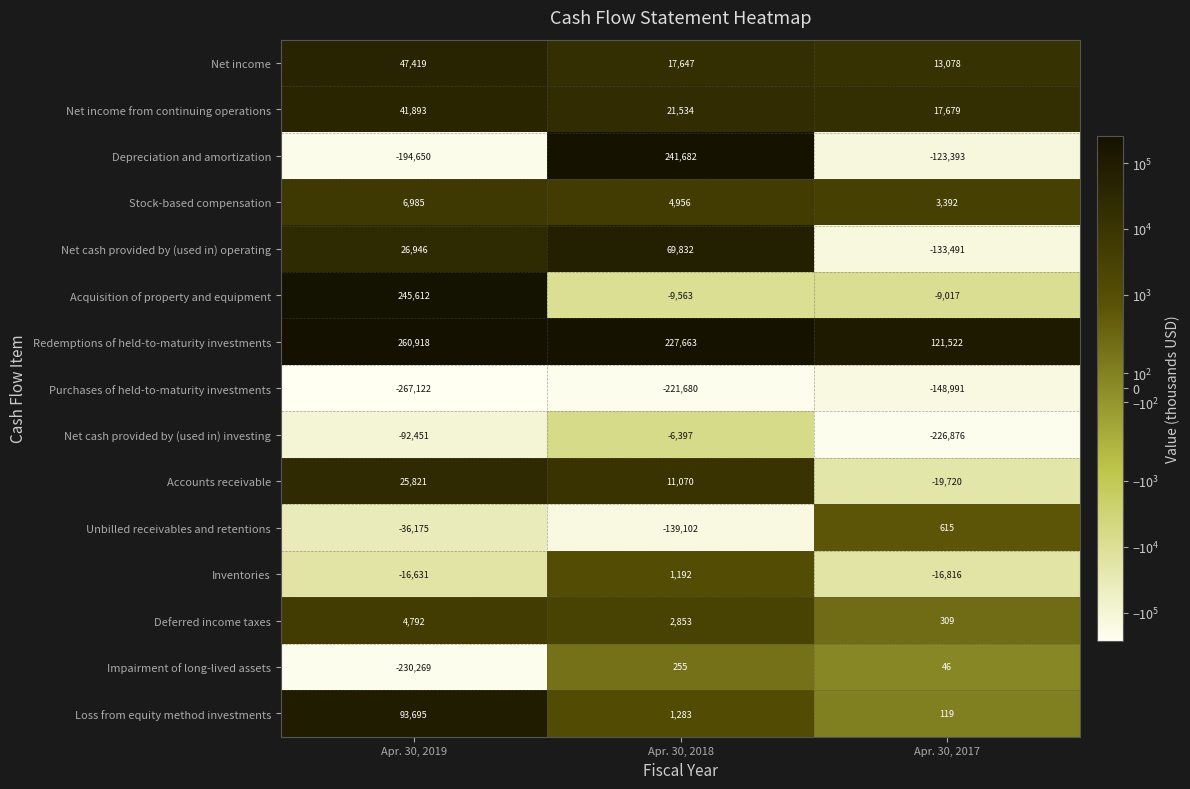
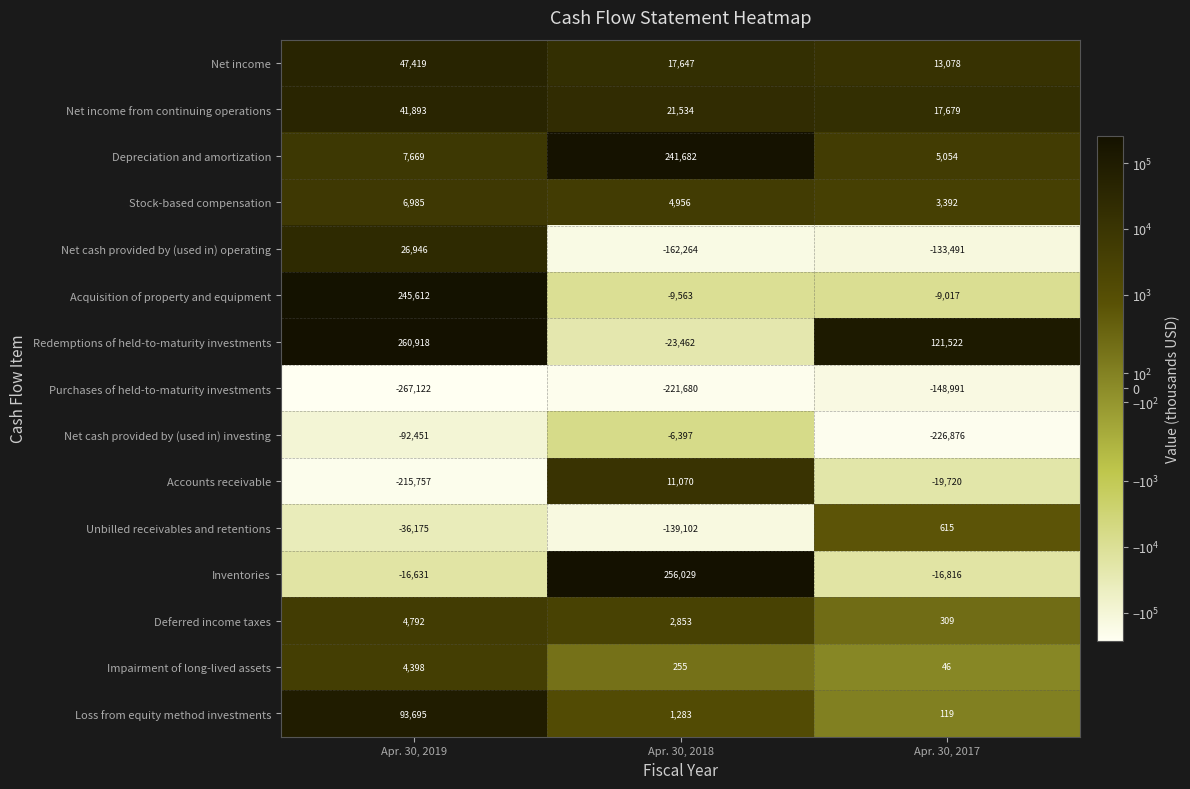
  {
    "Net income": {
      "Apr. 30, 2019": "47,419",
      "Apr. 30, 2018": "17,647",
      "Apr. 30, 2017": "13,078"
    },
    "Net income from continuing operations": {
      "Apr. 30, 2019": "41,893",
      "Apr. 30, 2018": "21,534",
      "Apr. 30, 2017": "17,679"
    },
    "Depreciation and amortization": {
-     "Apr. 30, 2019": "-194,650",
+     "Apr. 30, 2019": "7,669",
      "Apr. 30, 2018": "241,682",
-     "Apr. 30, 2017": "-123,393"
+     "Apr. 30, 2017": "5,054"
    },
    "Stock-based compensation": {
      "Apr. 30, 2019": "6,985",
      "Apr. 30, 2018": "4,956",
      "Apr. 30, 2017": "3,392"
    },
    "Net cash provided by (used in) operating": {
      "Apr. 30, 2019": "26,946",
-     "Apr. 30, 2018": "69,832",
+     "Apr. 30, 2018": "-162,264",
      "Apr. 30, 2017": "-133,491"
    },
    "Acquisition of property and equipment": {
      "Apr. 30, 2019": "245,612",
      "Apr. 30, 2018": "-9,563",
      "Apr. 30, 2017": "-9,017"
    },
    "Redemptions of held-to-maturity investments": {
      "Apr. 30, 2019": "260,918",
-     "Apr. 30, 2018": "227,663",
+     "Apr. 30, 2018": "-23,462",
      "Apr. 30, 2017": "121,522"
    },
    "Purchases of held-to-maturity investments": {
      "Apr. 30, 2019": "-267,122",
      "Apr. 30, 2018": "-221,680",
      "Apr. 30, 2017": "-148,991"
    },
    "Net cash provided by (used in) investing": {
      "Apr. 30, 2019": "-92,451",
      "Apr. 30, 2018": "-6,397",
      "Apr. 30, 2017": "-226,876"
    },
    "Accounts receivable": {
-     "Apr. 30, 2019": "25,821",
+     "Apr. 30, 2019": "-215,757",
      "Apr. 30, 2018": "11,070",
      "Apr. 30, 2017": "-19,720"
    },
    "Unbilled receivables and retentions": {
      "Apr. 30, 2019": "-36,175",
      "Apr. 30, 2018": "-139,102",
      "Apr. 30, 2017": "615"
    },
    "Inventories": {
      "Apr. 30, 2019": "-16,631",
-     "Apr. 30, 2018": "1,192",
+     "Apr. 30, 2018": "256,029",
      "Apr. 30, 2017": "-16,816"
    },
    "Deferred income taxes": {
      "Apr. 30, 2019": "4,792",
      "Apr. 30, 2018": "2,853",
      "Apr. 30, 2017": "309"
    },
    "Impairment of long-lived assets": {
-     "Apr. 30, 2019": "-230,269",
+     "Apr. 30, 2019": "4,398",
      "Apr. 30, 2018": "255",
      "Apr. 30, 2017": "46"
    },
    "Loss from equity method investments": {
      "Apr. 30, 2019": "93,695",
      "Apr. 30, 2018": "1,283",
      "Apr. 30, 2017": "119"
    }
  }
